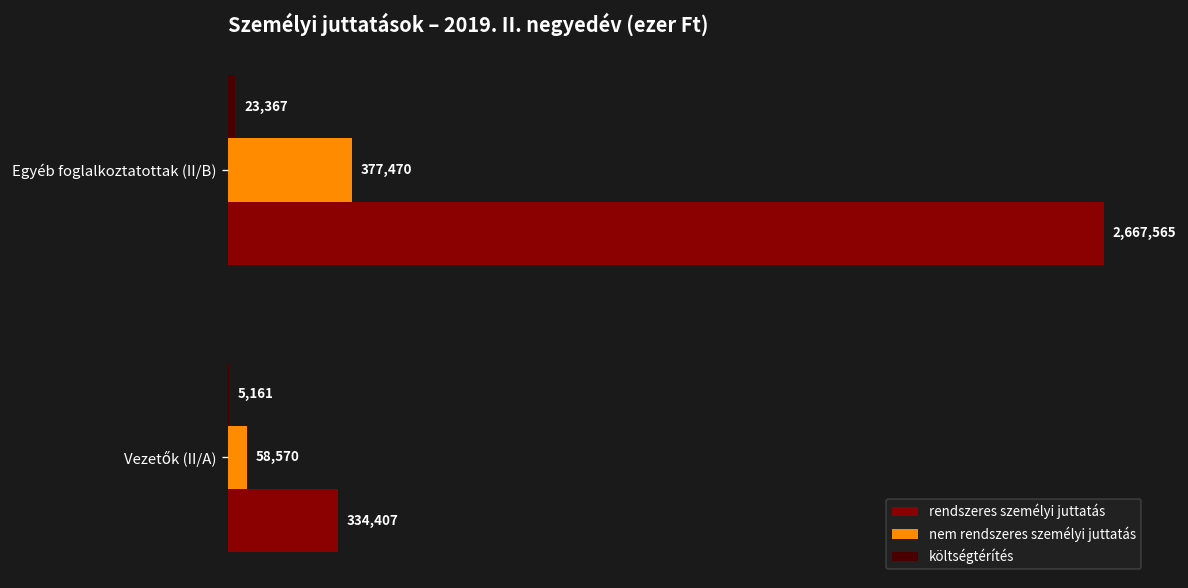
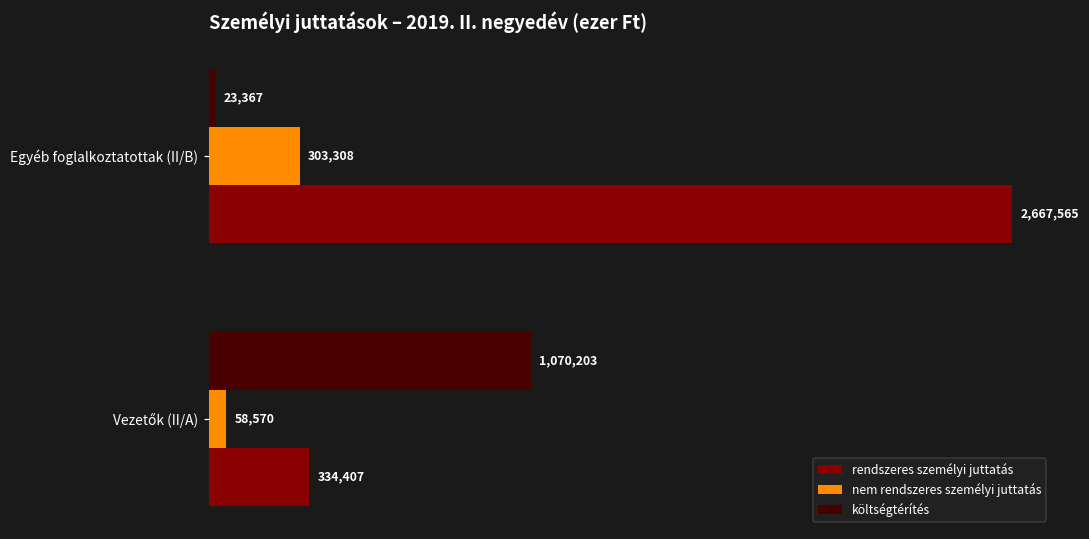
  {
    "rendszeres személyi juttatás": {
      "Egyéb foglalkoztatottak (II/B)": "2,667,565",
      "Vezetők (II/A)": "334,407"
    },
    "nem rendszeres személyi juttatás": {
-     "Egyéb foglalkoztatottak (II/B)": "377,470",
+     "Egyéb foglalkoztatottak (II/B)": "303,308",
      "Vezetők (II/A)": "58,570"
    },
    "költségtérítés": {
      "Egyéb foglalkoztatottak (II/B)": "23,367",
-     "Vezetők (II/A)": "5,161"
+     "Vezetők (II/A)": "1,070,203"
    }
  }
